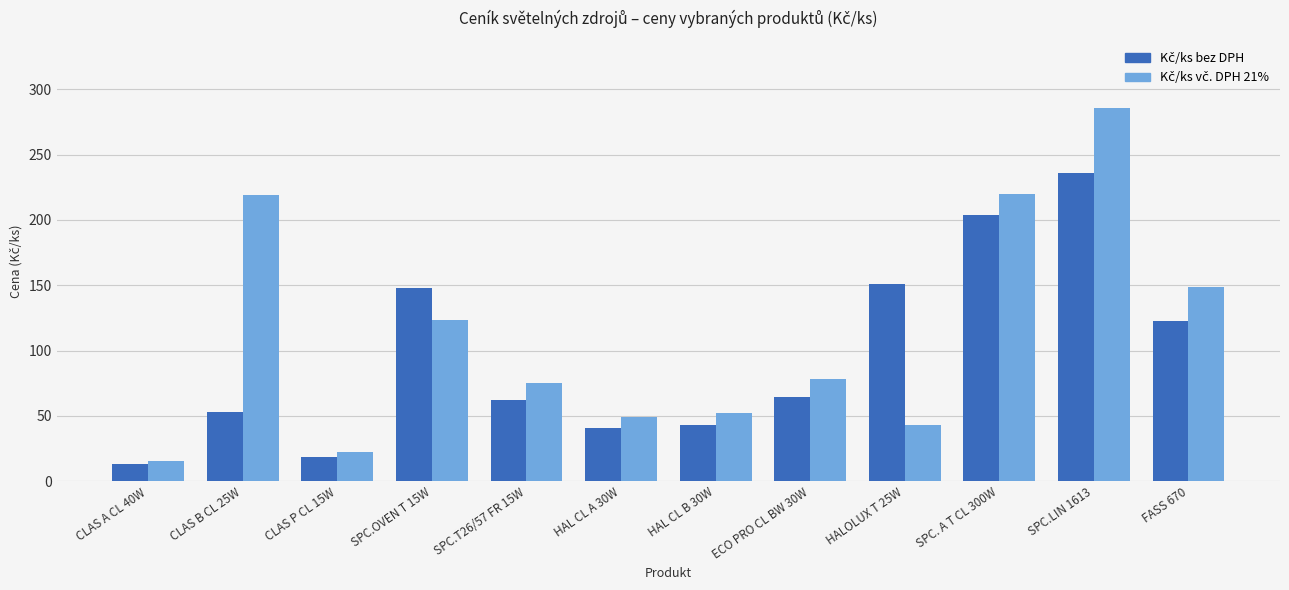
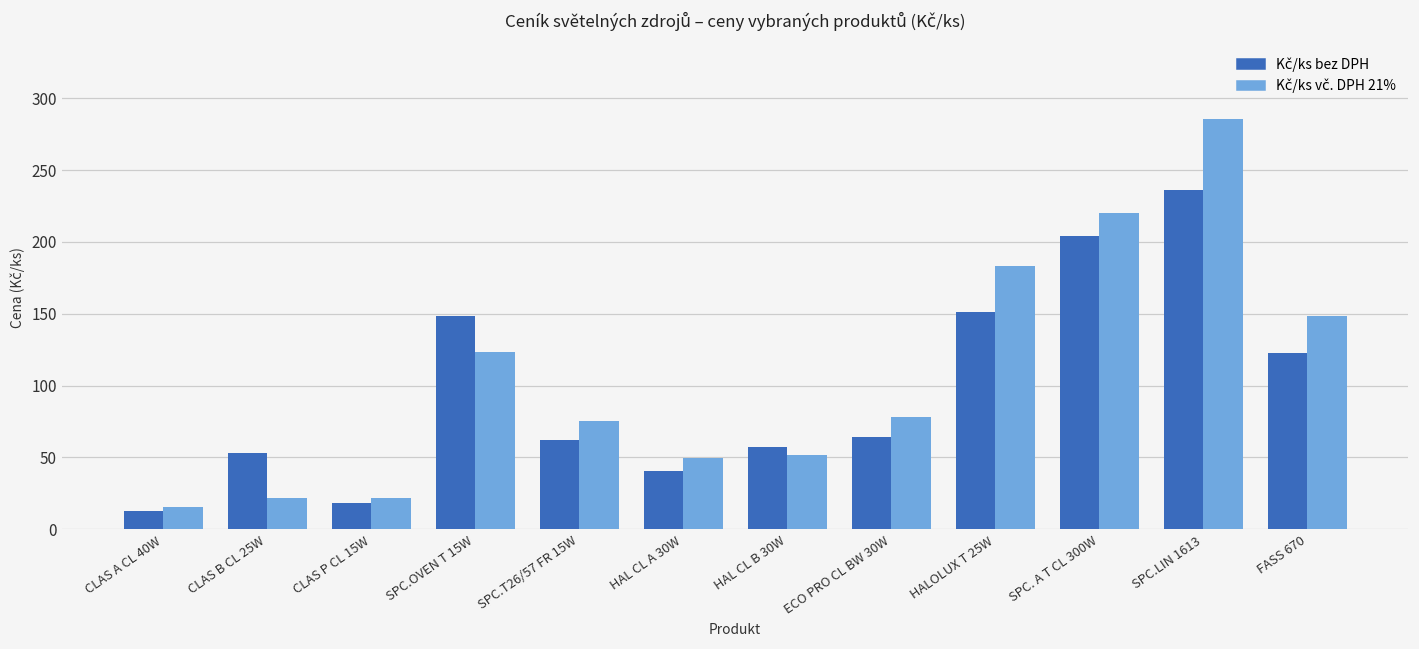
  {
    "Kč/ks bez DPH": {
      "CLAS A CL 40W": 13,
      "CLAS B CL 25W": 53,
      "CLAS P CL 15W": 18,
      "SPC.OVEN T 15W": 148,
      "SPC.T26/57 FR 15W": 62,
      "HAL CL A 30W": 41,
-     "HAL CL B 30W": 43,
+     "HAL CL B 30W": 57,
      "ECO PRO CL BW 30W": 64,
      "HALOLUX T 25W": 151,
      "SPC. A T CL 300W": 204,
      "SPC.LIN 1613": 236,
      "FASS 670": 123
    },
    "Kč/ks vč. DPH 21%": {
      "CLAS A CL 40W": 16,
-     "CLAS B CL 25W": 219,
+     "CLAS B CL 25W": 22,
      "CLAS P CL 15W": 22,
      "SPC.OVEN T 15W": 123,
      "SPC.T26/57 FR 15W": 75,
      "HAL CL A 30W": 49,
      "HAL CL B 30W": 52,
      "ECO PRO CL BW 30W": 78,
-     "HALOLUX T 25W": 43,
+     "HALOLUX T 25W": 183,
      "SPC. A T CL 300W": 220,
      "SPC.LIN 1613": 286,
      "FASS 670": 149
    }
  }
